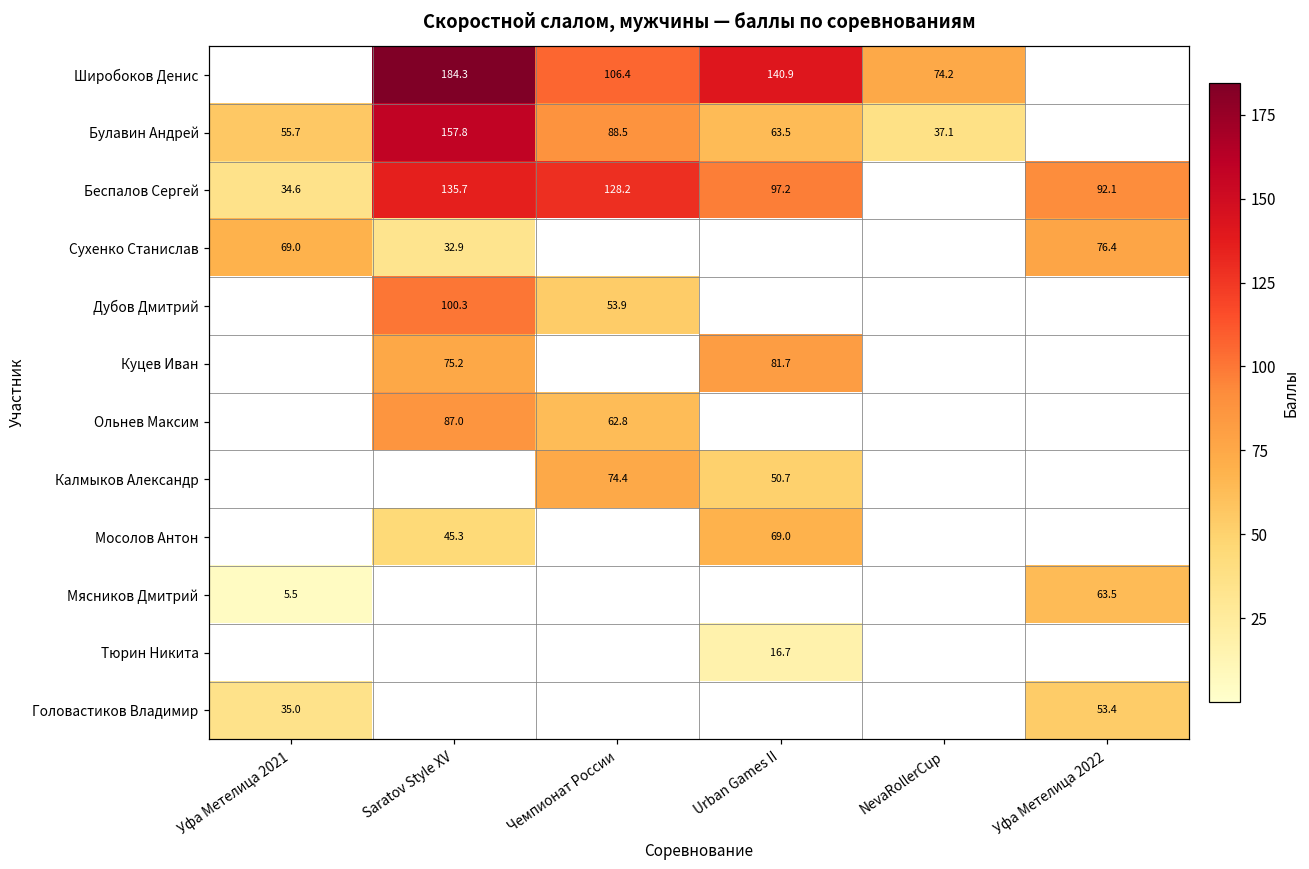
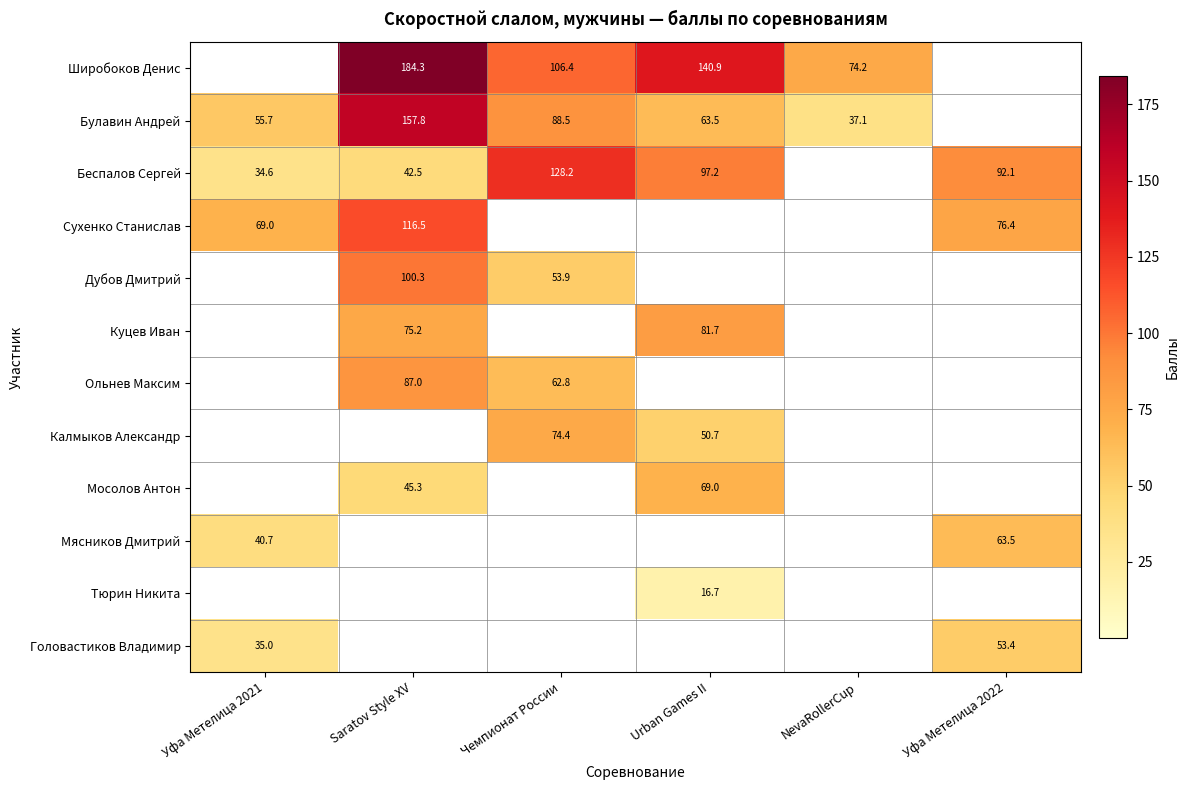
  {
    "Широбоков Денис": {
      "Saratov Style XV": 184.3,
      "Чемпионат России": 106.4,
      "Urban Games II": 140.9,
      "NevaRollerCup": 74.2
    },
    "Булавин Андрей": {
      "Уфа Метелица 2021": 55.7,
      "Saratov Style XV": 157.8,
      "Чемпионат России": 88.5,
      "Urban Games II": 63.5,
      "NevaRollerCup": 37.1
    },
    "Беспалов Сергей": {
      "Уфа Метелица 2021": 34.6,
-     "Saratov Style XV": 135.7,
+     "Saratov Style XV": 42.5,
      "Чемпионат России": 128.2,
      "Urban Games II": 97.2,
      "Уфа Метелица 2022": 92.1
    },
    "Сухенко Станислав": {
      "Уфа Метелица 2021": 69.0,
-     "Saratov Style XV": 32.9,
+     "Saratov Style XV": 116.5,
      "Уфа Метелица 2022": 76.4
    },
    "Дубов Дмитрий": {
      "Saratov Style XV": 100.3,
      "Чемпионат России": 53.9
    },
    "Куцев Иван": {
      "Saratov Style XV": 75.2,
      "Urban Games II": 81.7
    },
    "Ольнев Максим": {
      "Saratov Style XV": 87.0,
      "Чемпионат России": 62.8
    },
    "Калмыков Александр": {
      "Чемпионат России": 74.4,
      "Urban Games II": 50.7
    },
    "Мосолов Антон": {
      "Saratov Style XV": 45.3,
      "Urban Games II": 69.0
    },
    "Мясников Дмитрий": {
-     "Уфа Метелица 2021": 5.5,
+     "Уфа Метелица 2021": 40.7,
      "Уфа Метелица 2022": 63.5
    },
    "Тюрин Никита": {
      "Urban Games II": 16.7
    },
    "Головастиков Владимир": {
      "Уфа Метелица 2021": 35.0,
      "Уфа Метелица 2022": 53.4
    }
  }
